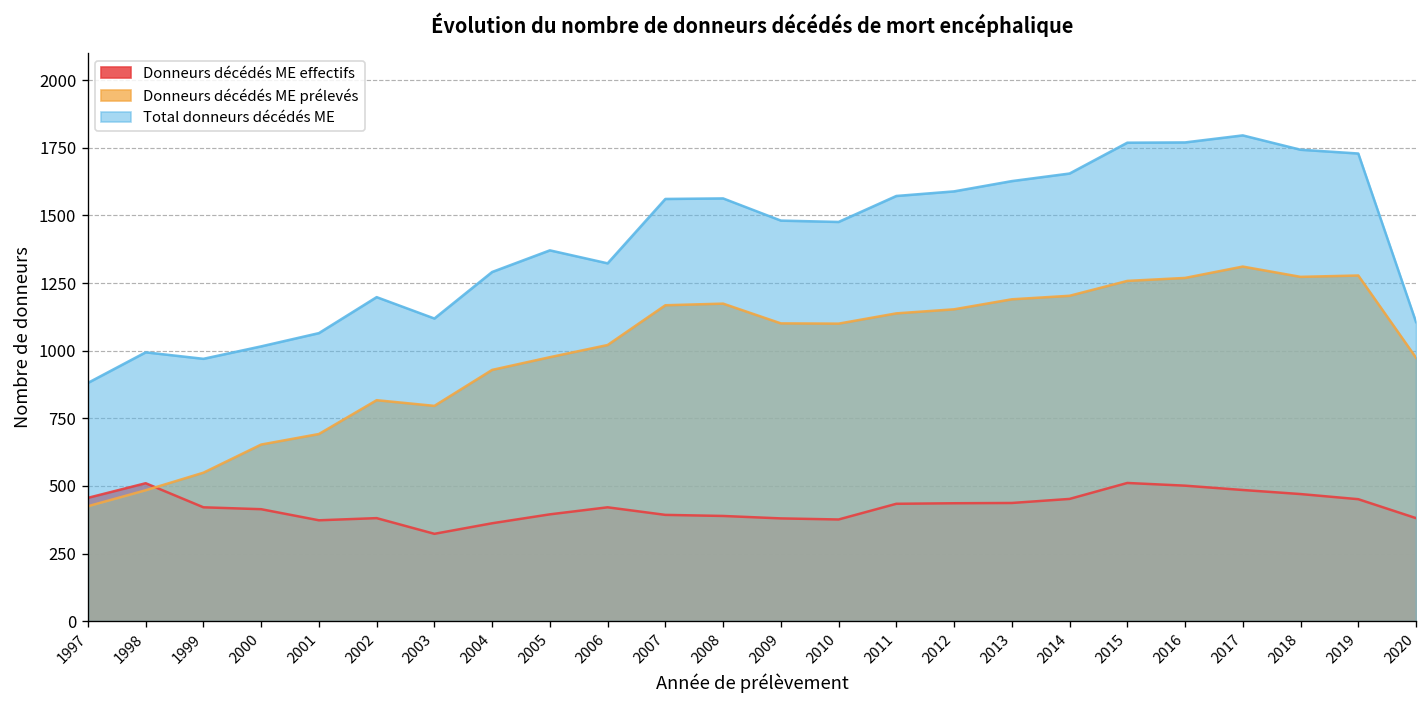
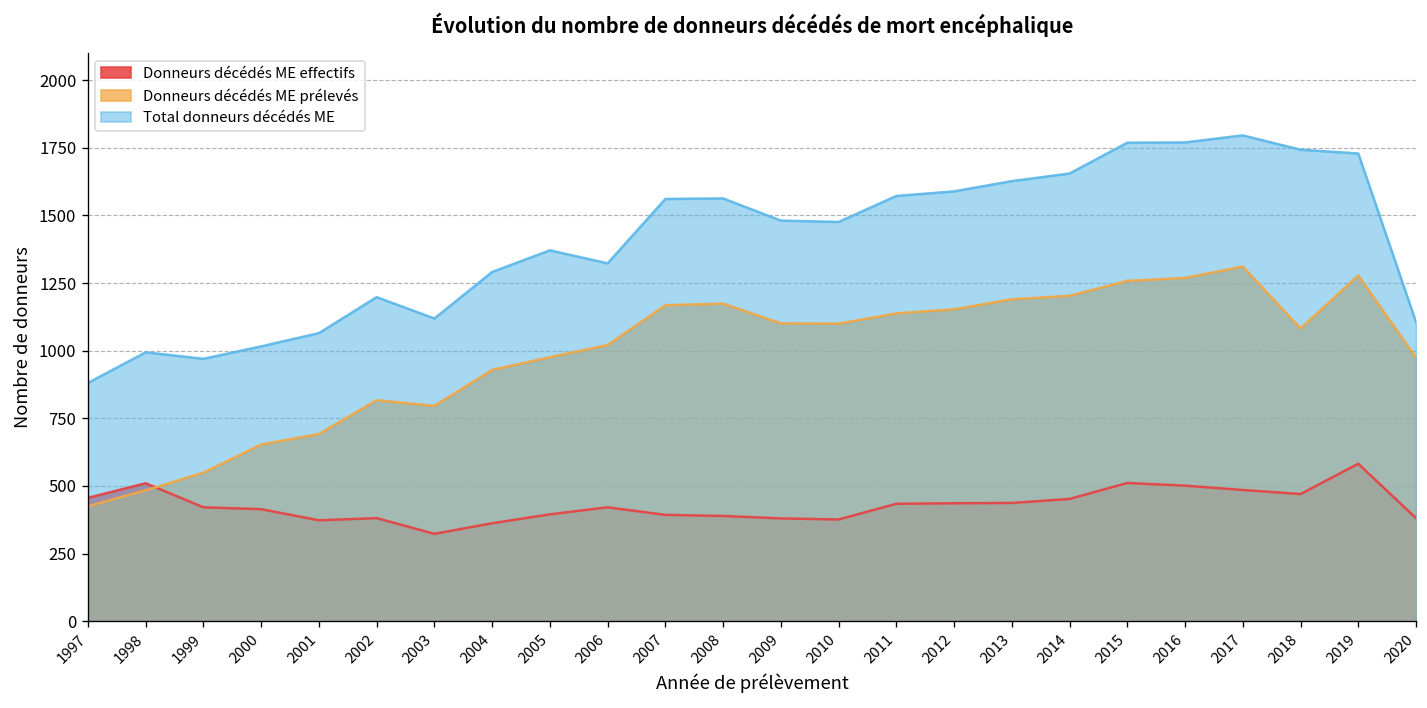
  {
    "Donneurs décédés ME effectifs": {
      "1997": 460,
      "1998": 510,
      "1999": 420,
      "2000": 410,
      "2001": 370,
      "2002": 380,
      "2003": 320,
      "2004": 360,
      "2005": 400,
      "2006": 420,
      "2007": 390,
      "2008": 390,
      "2009": 380,
      "2010": 380,
      "2011": 430,
      "2012": 440,
      "2013": 440,
      "2014": 450,
      "2015": 510,
      "2016": 500,
      "2017": 490,
      "2018": 470,
-     "2019": 450,
+     "2019": 580,
      "2020": 380
    },
    "Donneurs décédés ME prélevés": {
      "1997": 430,
      "1998": 480,
      "1999": 550,
      "2000": 650,
      "2001": 690,
      "2002": 820,
      "2003": 800,
      "2004": 930,
      "2005": 980,
      "2006": 1020,
      "2007": 1170,
      "2008": 1170,
      "2009": 1100,
      "2010": 1100,
      "2011": 1140,
      "2012": 1150,
      "2013": 1190,
      "2014": 1200,
      "2015": 1260,
      "2016": 1270,
      "2017": 1310,
-     "2018": 1270,
+     "2018": 1080,
      "2019": 1280,
      "2020": 970
    },
    "Total donneurs décédés ME": {
      "1997": 880,
      "1998": 990,
      "1999": 970,
      "2000": 1020,
      "2001": 1070,
      "2002": 1200,
      "2003": 1120,
      "2004": 1290,
      "2005": 1370,
      "2006": 1320,
      "2007": 1560,
      "2008": 1560,
      "2009": 1480,
      "2010": 1480,
      "2011": 1570,
      "2012": 1590,
      "2013": 1630,
      "2014": 1660,
      "2015": 1770,
      "2016": 1770,
      "2017": 1800,
      "2018": 1740,
      "2019": 1730,
      "2020": 1110
    }
  }
